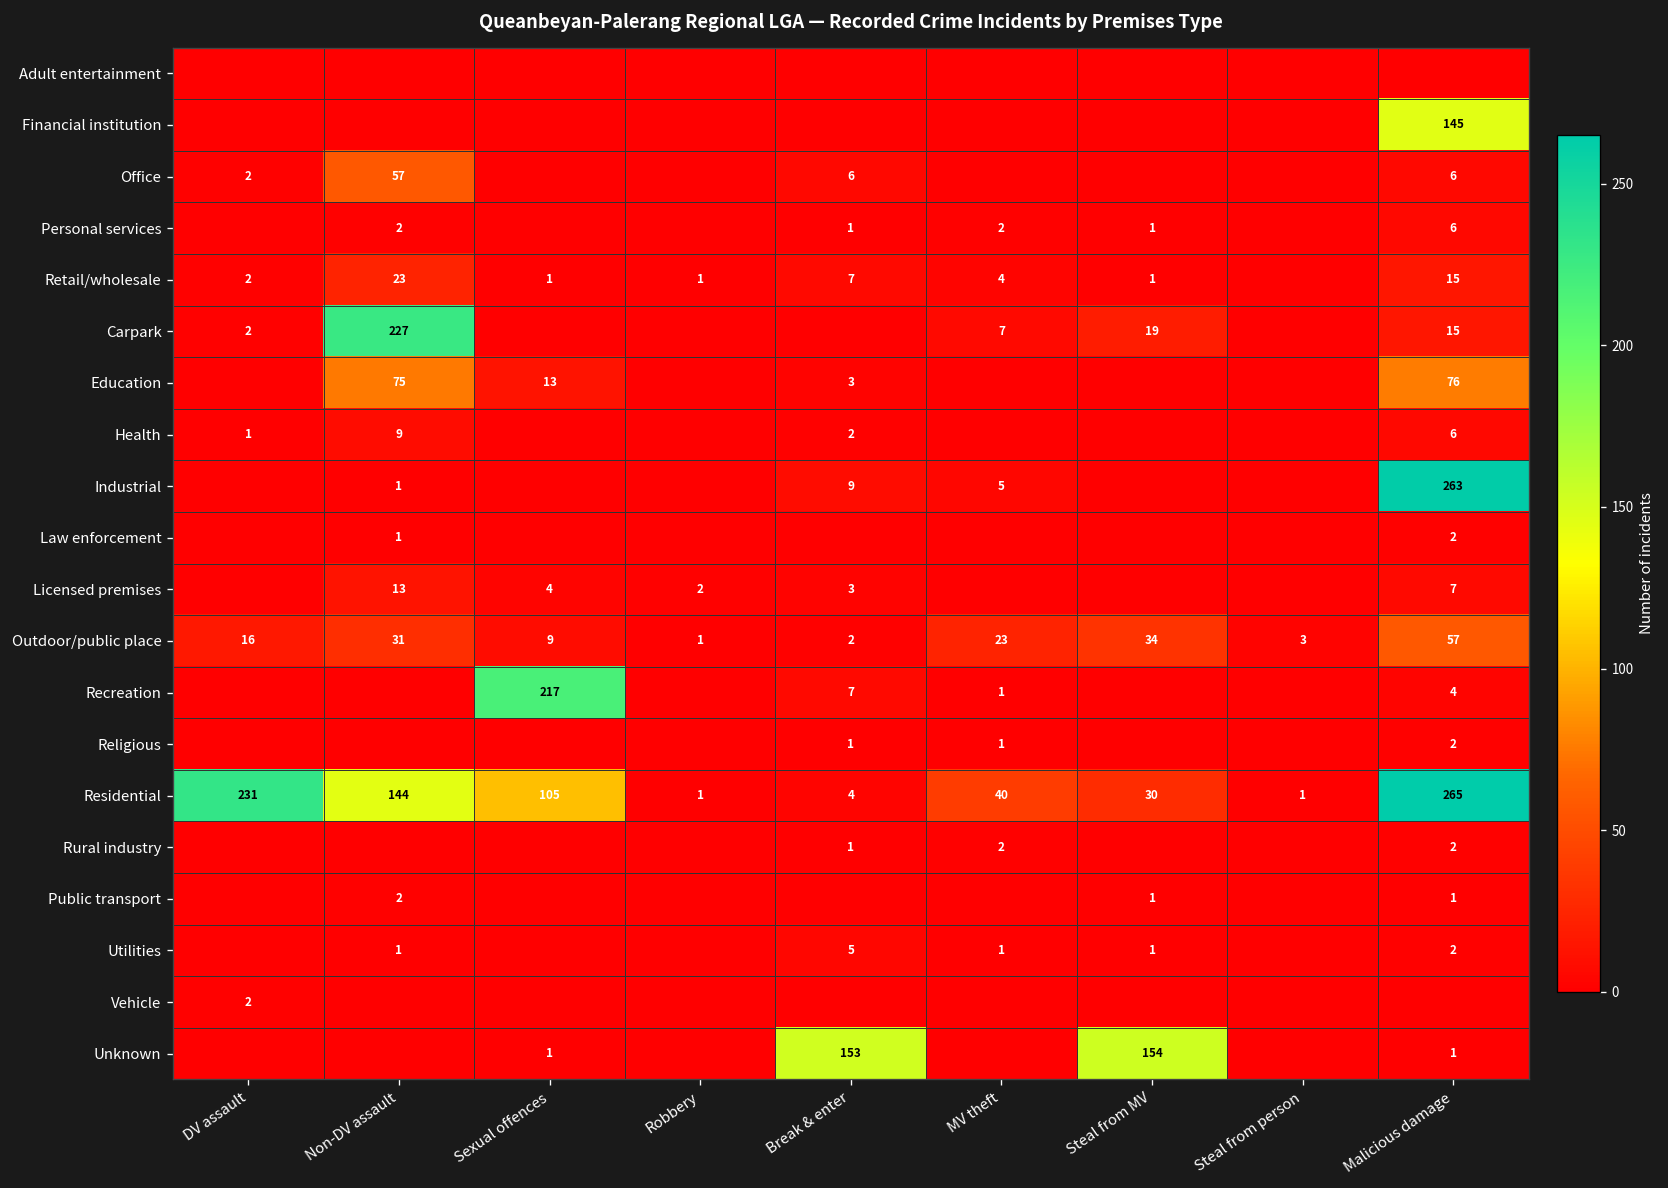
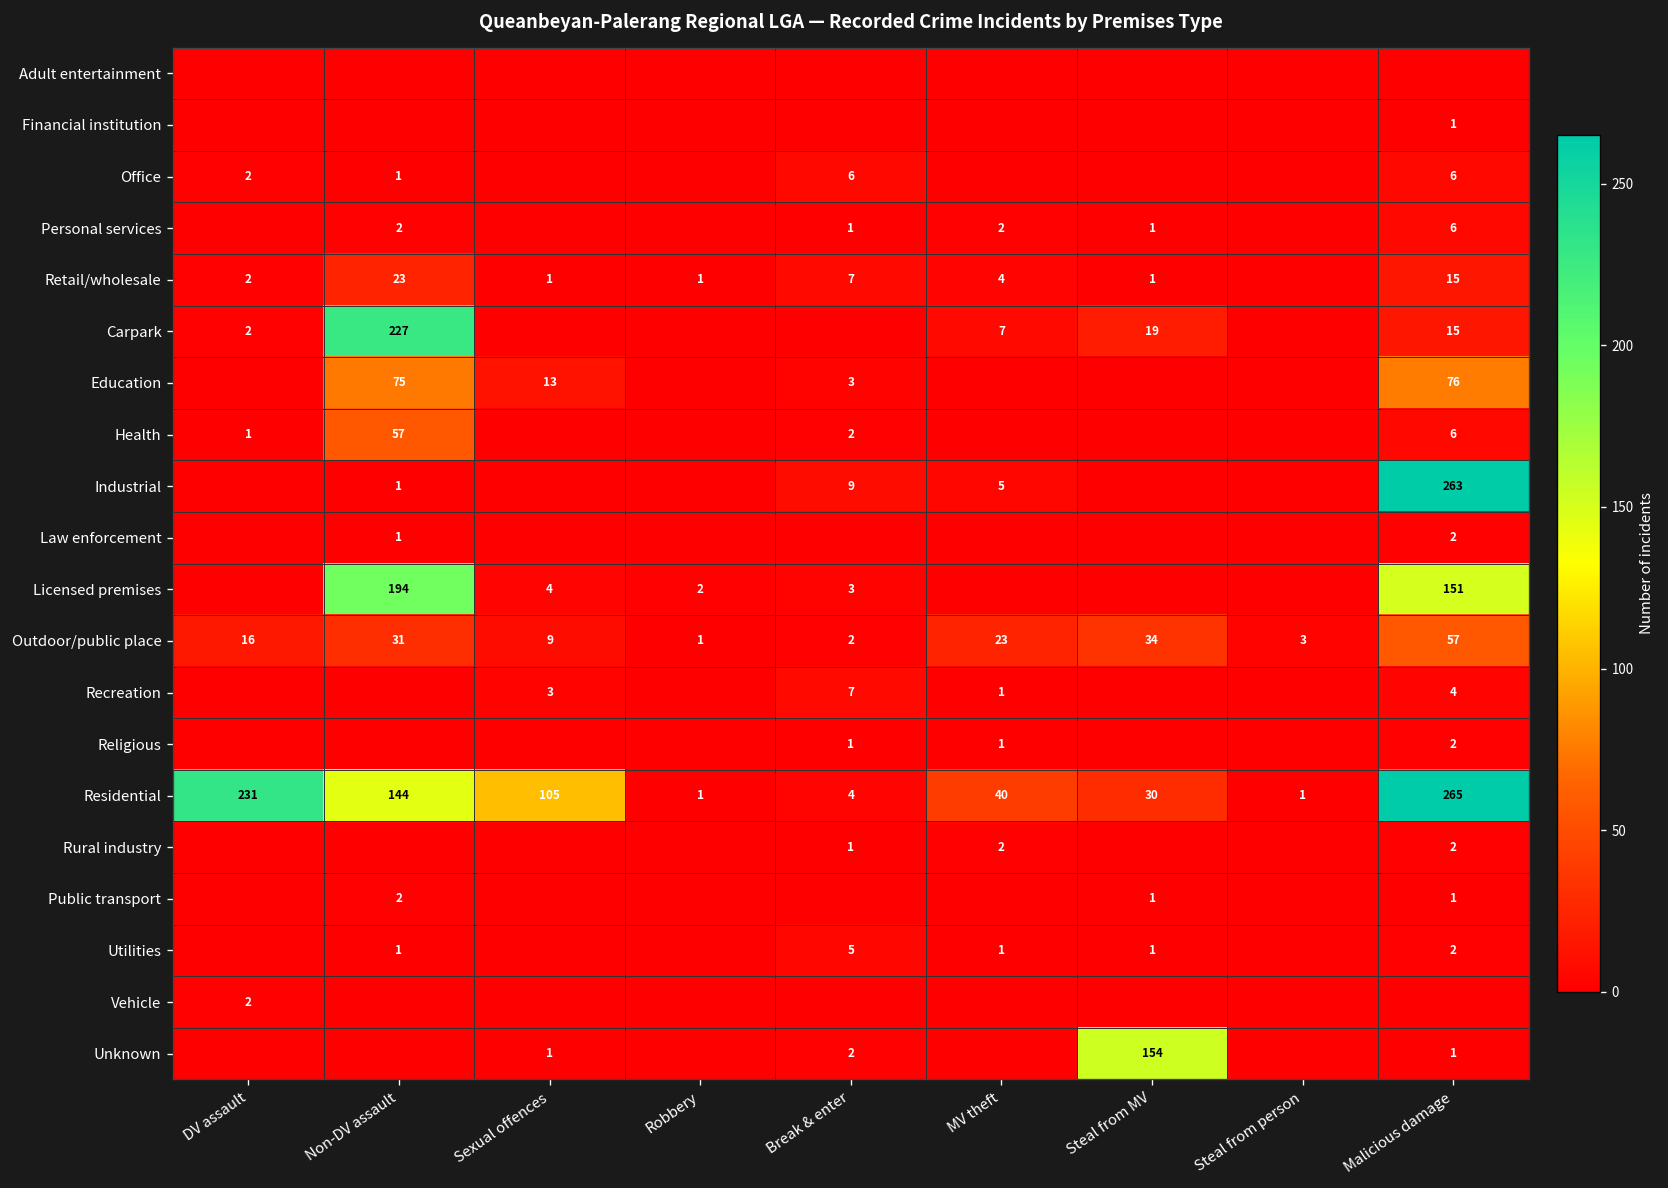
  {
    "Financial institution": {
-     "Malicious damage": 145
+     "Malicious damage": 1
    },
    "Office": {
      "DV assault": 2,
-     "Non-DV assault": 57,
+     "Non-DV assault": 1,
      "Break & enter": 6,
      "Malicious damage": 6
    },
    "Personal services": {
      "Non-DV assault": 2,
      "Break & enter": 1,
      "MV theft": 2,
      "Steal from MV": 1,
      "Malicious damage": 6
    },
    "Retail/wholesale": {
      "DV assault": 2,
      "Non-DV assault": 23,
      "Sexual offences": 1,
      "Robbery": 1,
      "Break & enter": 7,
      "MV theft": 4,
      "Steal from MV": 1,
      "Malicious damage": 15
    },
    "Carpark": {
      "DV assault": 2,
      "Non-DV assault": 227,
      "MV theft": 7,
      "Steal from MV": 19,
      "Malicious damage": 15
    },
    "Education": {
      "Non-DV assault": 75,
      "Sexual offences": 13,
      "Break & enter": 3,
      "Malicious damage": 76
    },
    "Health": {
      "DV assault": 1,
-     "Non-DV assault": 9,
+     "Non-DV assault": 57,
      "Break & enter": 2,
      "Malicious damage": 6
    },
    "Industrial": {
      "Non-DV assault": 1,
      "Break & enter": 9,
      "MV theft": 5,
      "Malicious damage": 263
    },
    "Law enforcement": {
      "Non-DV assault": 1,
      "Malicious damage": 2
    },
    "Licensed premises": {
-     "Non-DV assault": 13,
+     "Non-DV assault": 194,
      "Sexual offences": 4,
      "Robbery": 2,
      "Break & enter": 3,
-     "Malicious damage": 7
+     "Malicious damage": 151
    },
    "Outdoor/public place": {
      "DV assault": 16,
      "Non-DV assault": 31,
      "Sexual offences": 9,
      "Robbery": 1,
      "Break & enter": 2,
      "MV theft": 23,
      "Steal from MV": 34,
      "Steal from person": 3,
      "Malicious damage": 57
    },
    "Recreation": {
-     "Sexual offences": 217,
+     "Sexual offences": 3,
      "Break & enter": 7,
      "MV theft": 1,
      "Malicious damage": 4
    },
    "Religious": {
      "Break & enter": 1,
      "MV theft": 1,
      "Malicious damage": 2
    },
    "Residential": {
      "DV assault": 231,
      "Non-DV assault": 144,
      "Sexual offences": 105,
      "Robbery": 1,
      "Break & enter": 4,
      "MV theft": 40,
      "Steal from MV": 30,
      "Steal from person": 1,
      "Malicious damage": 265
    },
    "Rural industry": {
      "Break & enter": 1,
      "MV theft": 2,
      "Malicious damage": 2
    },
    "Public transport": {
      "Non-DV assault": 2,
      "Steal from MV": 1,
      "Malicious damage": 1
    },
    "Utilities": {
      "Non-DV assault": 1,
      "Break & enter": 5,
      "MV theft": 1,
      "Steal from MV": 1,
      "Malicious damage": 2
    },
    "Vehicle": {
      "DV assault": 2
    },
    "Unknown": {
      "Sexual offences": 1,
-     "Break & enter": 153,
+     "Break & enter": 2,
      "Steal from MV": 154,
      "Malicious damage": 1
    }
  }
